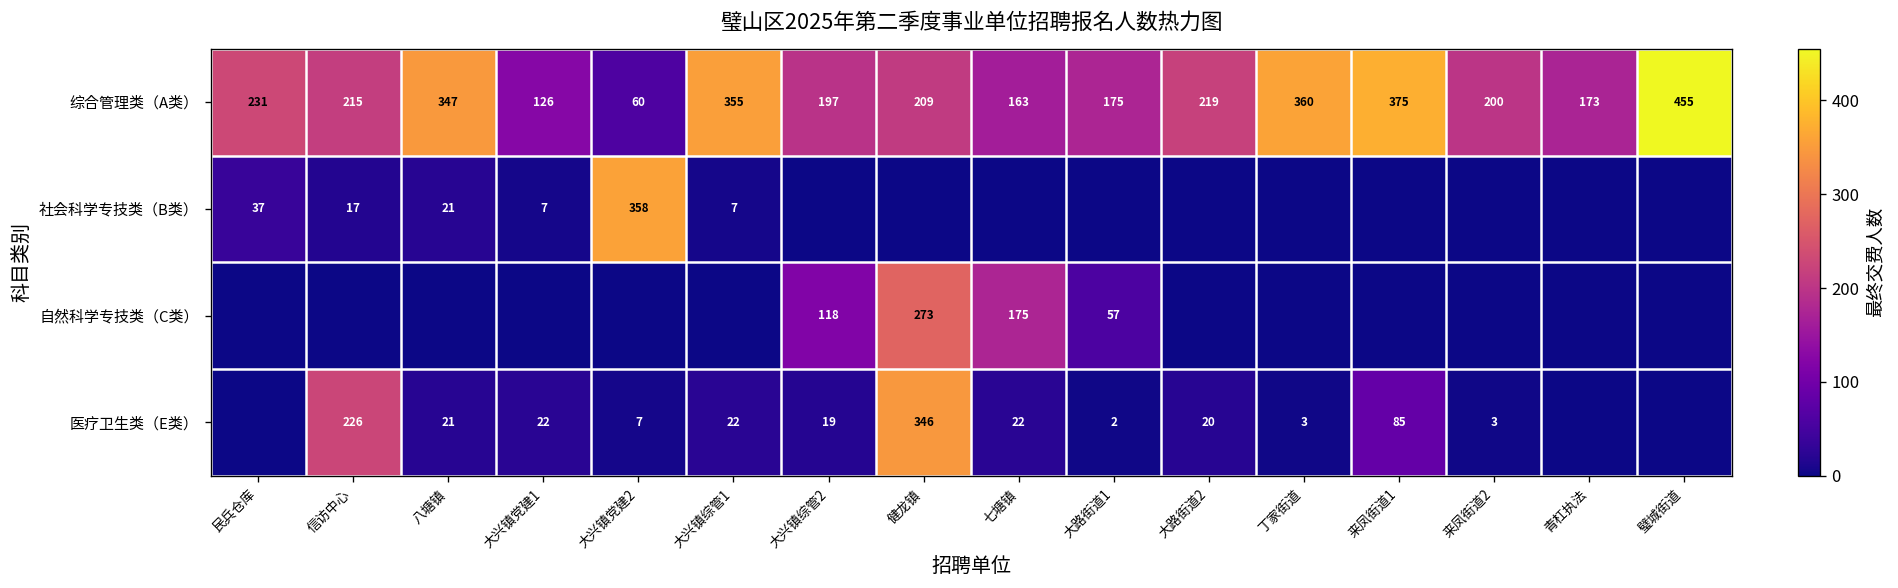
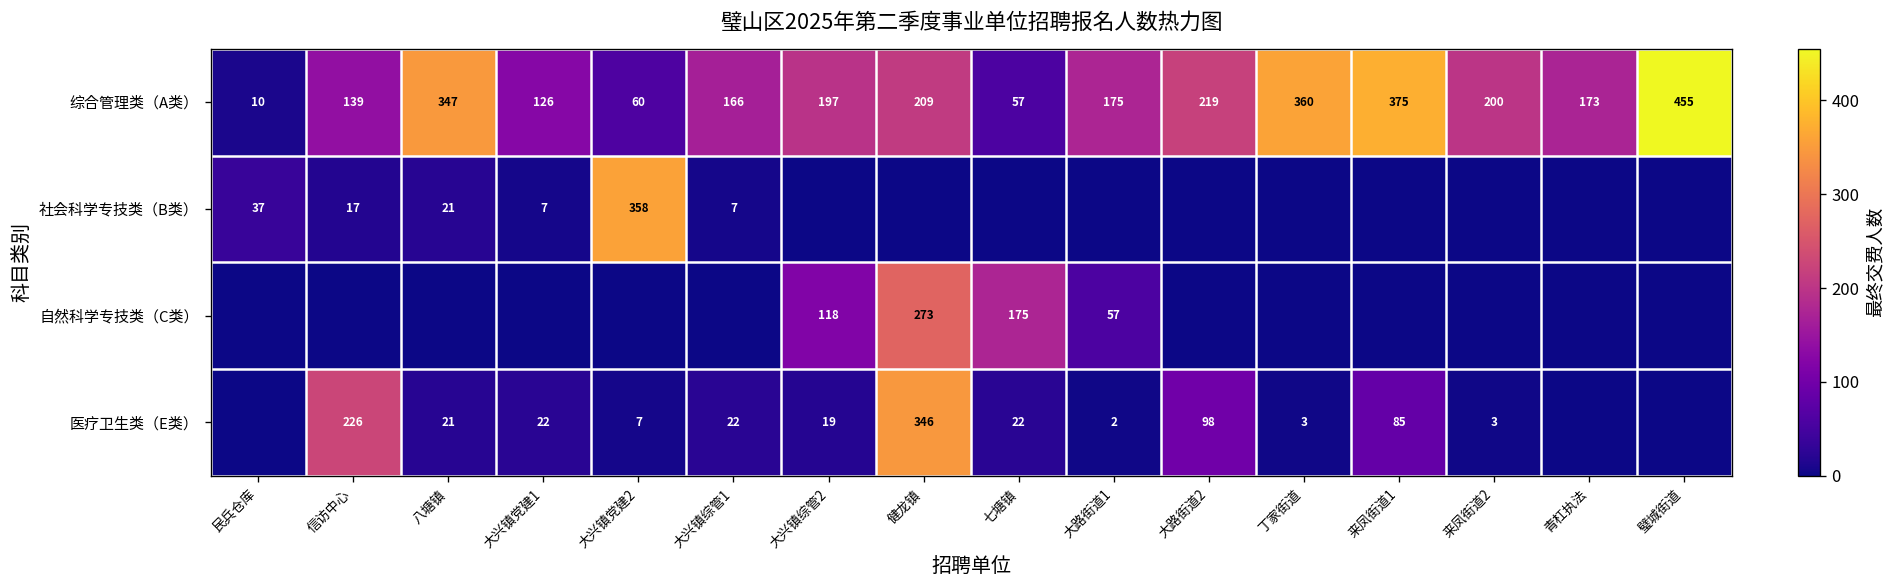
  {
    "综合管理类（A类）": {
-     "民兵仓库": 231,
-     "信访中心": 215,
+     "民兵仓库": 10,
+     "信访中心": 139,
      "八塘镇": 347,
      "大兴镇党建1": 126,
      "大兴镇党建2": 60,
-     "大兴镇综管1": 355,
+     "大兴镇综管1": 166,
      "大兴镇综管2": 197,
      "健龙镇": 209,
-     "七塘镇": 163,
+     "七塘镇": 57,
      "大路街道1": 175,
      "大路街道2": 219,
      "丁家街道": 360,
      "来凤街道1": 375,
      "来凤街道2": 200,
      "青杠执法": 173,
      "璧城街道": 455
    },
    "社会科学专技类（B类）": {
      "民兵仓库": 37,
      "信访中心": 17,
      "八塘镇": 21,
      "大兴镇党建1": 7,
      "大兴镇党建2": 358,
      "大兴镇综管1": 7
    },
    "自然科学专技类（C类）": {
      "大兴镇综管2": 118,
      "健龙镇": 273,
      "七塘镇": 175,
      "大路街道1": 57
    },
    "医疗卫生类（E类）": {
      "信访中心": 226,
      "八塘镇": 21,
      "大兴镇党建1": 22,
      "大兴镇党建2": 7,
      "大兴镇综管1": 22,
      "大兴镇综管2": 19,
      "健龙镇": 346,
      "七塘镇": 22,
      "大路街道1": 2,
-     "大路街道2": 20,
+     "大路街道2": 98,
      "丁家街道": 3,
      "来凤街道1": 85,
      "来凤街道2": 3
    }
  }
